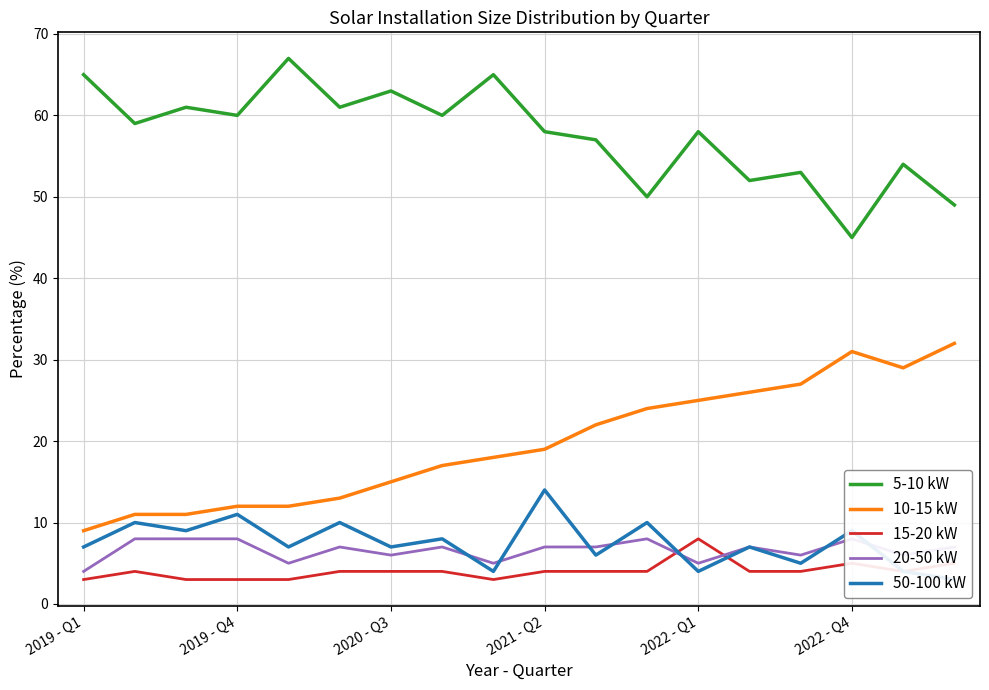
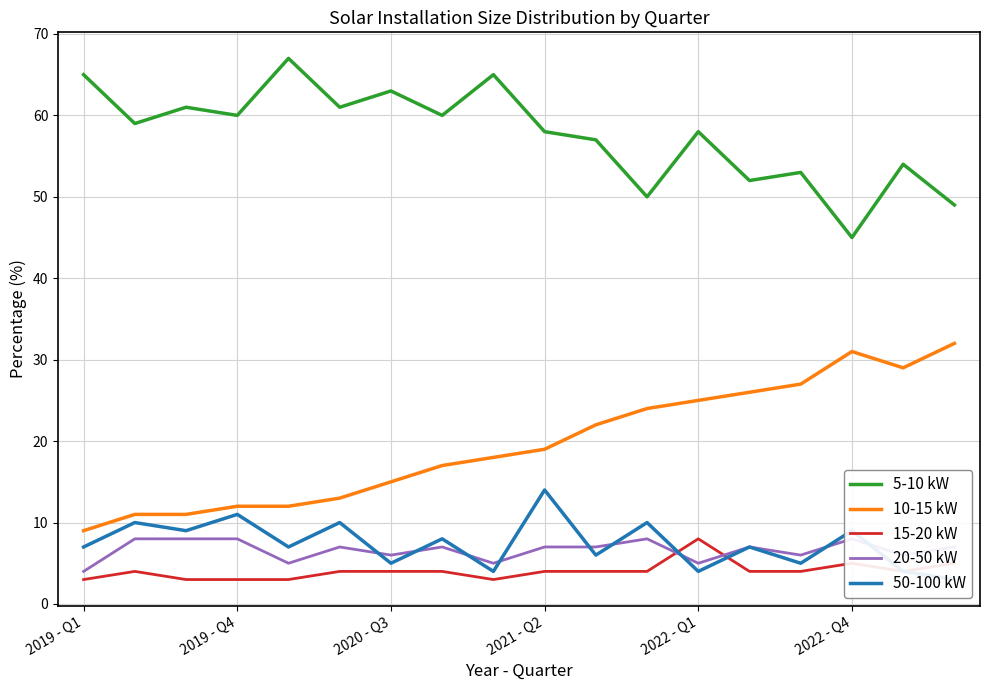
  {
    "5-10 kW": {
      "2019 - Q1": 65,
      "2019 - Q4": 60,
      "2020 - Q3": 63,
      "2021 - Q2": 58,
      "2022 - Q1": 58,
      "2022 - Q4": 45
    },
    "10-15 kW": {
      "2019 - Q1": 9,
      "2019 - Q4": 12,
      "2020 - Q3": 15,
      "2021 - Q2": 19,
      "2022 - Q1": 25,
      "2022 - Q4": 31
    },
    "15-20 kW": {
      "2019 - Q1": 3,
      "2019 - Q4": 3,
      "2020 - Q3": 4,
      "2021 - Q2": 4,
      "2022 - Q1": 8
    },
    "20-50 kW": {
      "2019 - Q1": 4,
      "2019 - Q4": 8,
      "2020 - Q3": 6,
      "2021 - Q2": 7,
      "2022 - Q1": 5
    },
    "50-100 kW": {
      "2019 - Q1": 7,
      "2019 - Q4": 11,
-     "2020 - Q3": 7,
+     "2020 - Q3": 5,
      "2021 - Q2": 14,
      "2022 - Q1": 4
    }
  }
